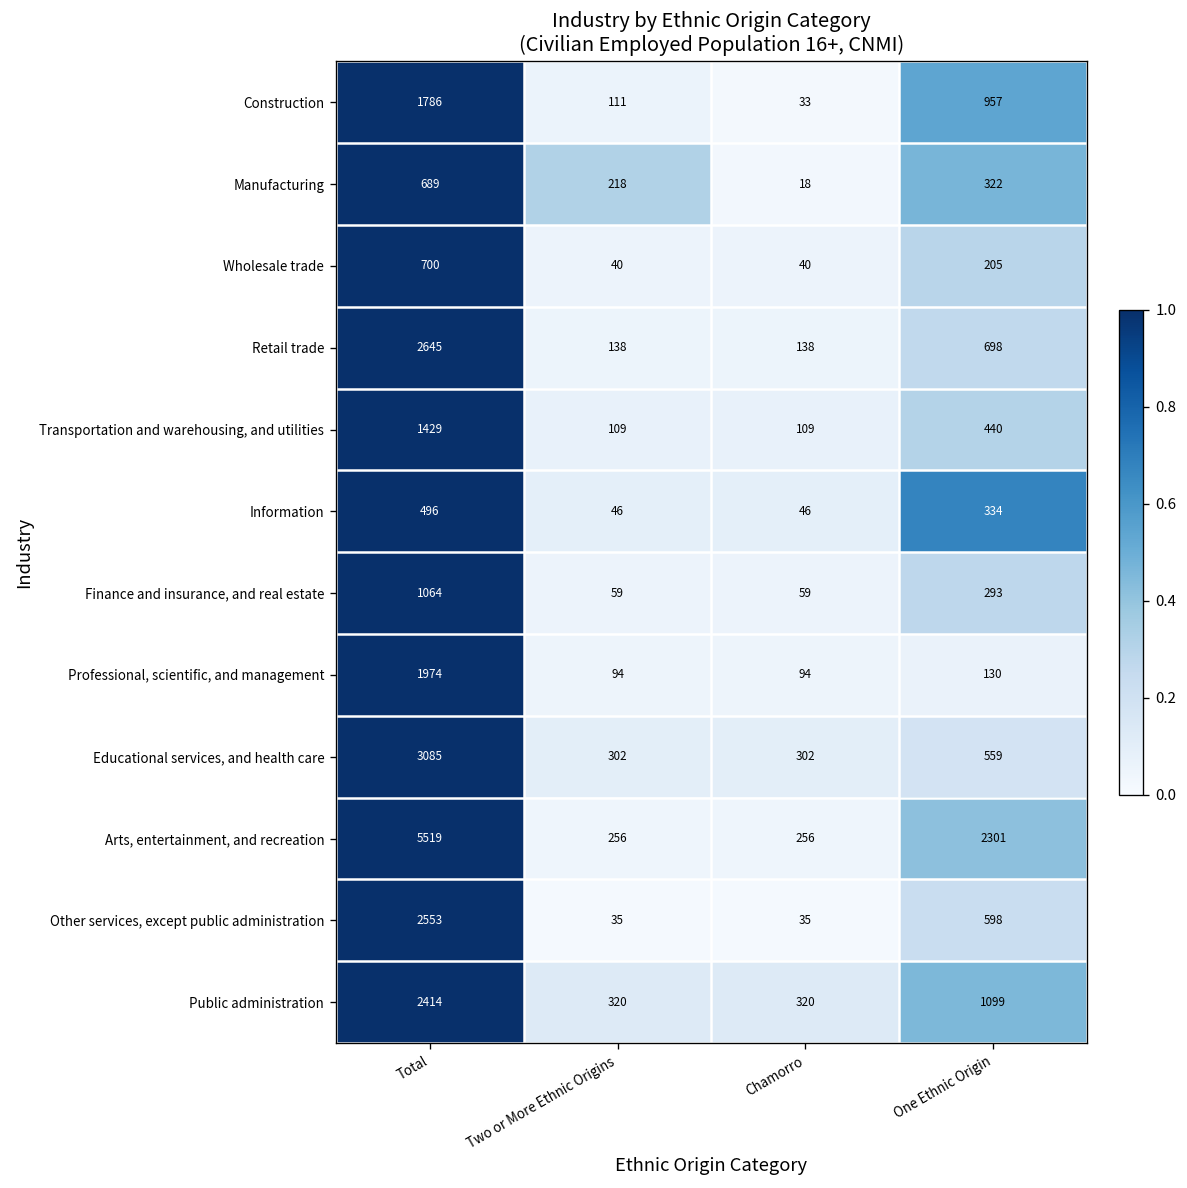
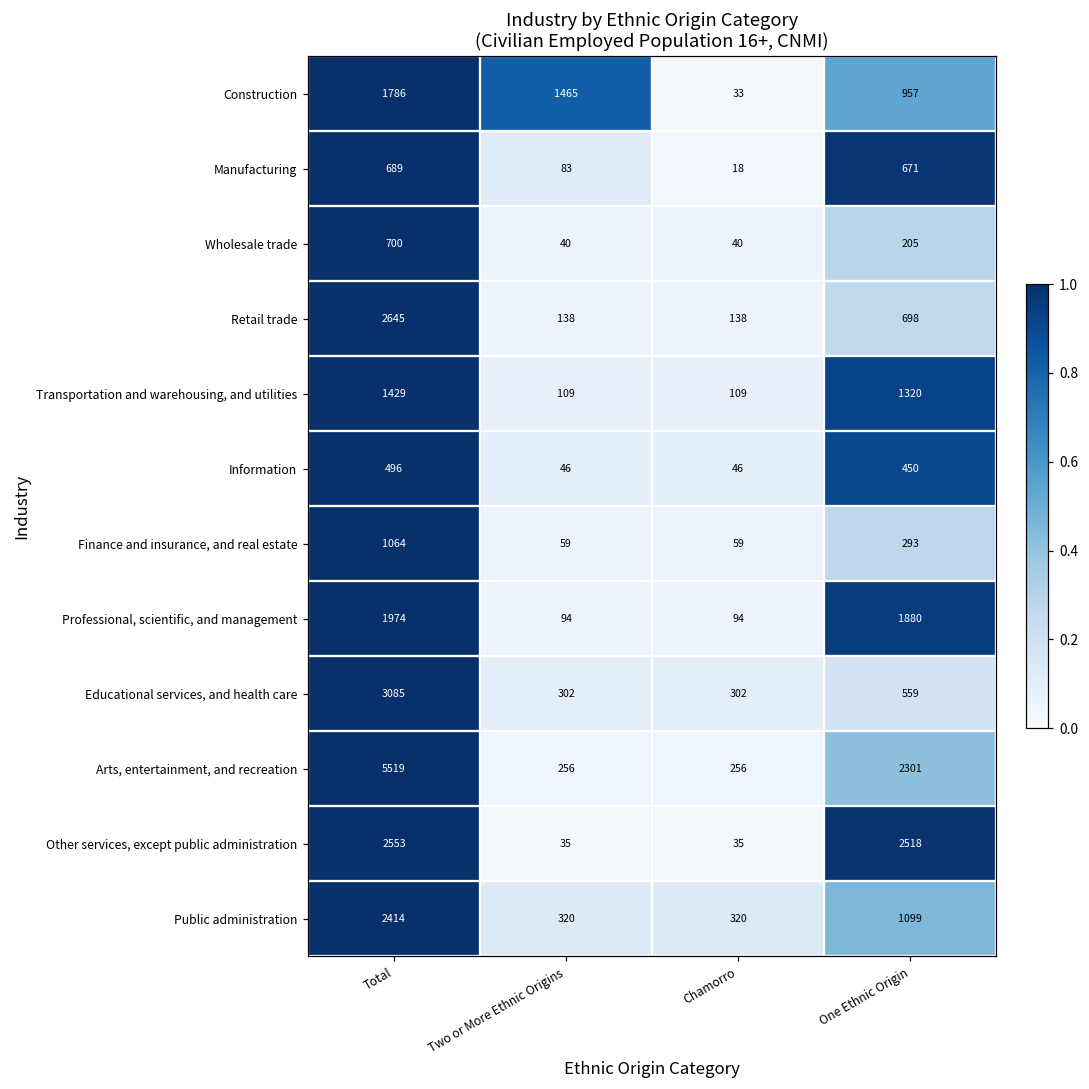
  {
    "Construction": {
      "Total": 1786,
-     "Two or More Ethnic Origins": 111,
+     "Two or More Ethnic Origins": 1465,
      "Chamorro": 33,
      "One Ethnic Origin": 957
    },
    "Manufacturing": {
      "Total": 689,
-     "Two or More Ethnic Origins": 218,
+     "Two or More Ethnic Origins": 83,
      "Chamorro": 18,
-     "One Ethnic Origin": 322
+     "One Ethnic Origin": 671
    },
    "Wholesale trade": {
      "Total": 700,
      "Two or More Ethnic Origins": 40,
      "Chamorro": 40,
      "One Ethnic Origin": 205
    },
    "Retail trade": {
      "Total": 2645,
      "Two or More Ethnic Origins": 138,
      "Chamorro": 138,
      "One Ethnic Origin": 698
    },
    "Transportation and warehousing, and utilities": {
      "Total": 1429,
      "Two or More Ethnic Origins": 109,
      "Chamorro": 109,
-     "One Ethnic Origin": 440
+     "One Ethnic Origin": 1320
    },
    "Information": {
      "Total": 496,
      "Two or More Ethnic Origins": 46,
      "Chamorro": 46,
-     "One Ethnic Origin": 334
+     "One Ethnic Origin": 450
    },
    "Finance and insurance, and real estate": {
      "Total": 1064,
      "Two or More Ethnic Origins": 59,
      "Chamorro": 59,
      "One Ethnic Origin": 293
    },
    "Professional, scientific, and management": {
      "Total": 1974,
      "Two or More Ethnic Origins": 94,
      "Chamorro": 94,
-     "One Ethnic Origin": 130
+     "One Ethnic Origin": 1880
    },
    "Educational services, and health care": {
      "Total": 3085,
      "Two or More Ethnic Origins": 302,
      "Chamorro": 302,
      "One Ethnic Origin": 559
    },
    "Arts, entertainment, and recreation": {
      "Total": 5519,
      "Two or More Ethnic Origins": 256,
      "Chamorro": 256,
      "One Ethnic Origin": 2301
    },
    "Other services, except public administration": {
      "Total": 2553,
      "Two or More Ethnic Origins": 35,
      "Chamorro": 35,
-     "One Ethnic Origin": 598
+     "One Ethnic Origin": 2518
    },
    "Public administration": {
      "Total": 2414,
      "Two or More Ethnic Origins": 320,
      "Chamorro": 320,
      "One Ethnic Origin": 1099
    }
  }
